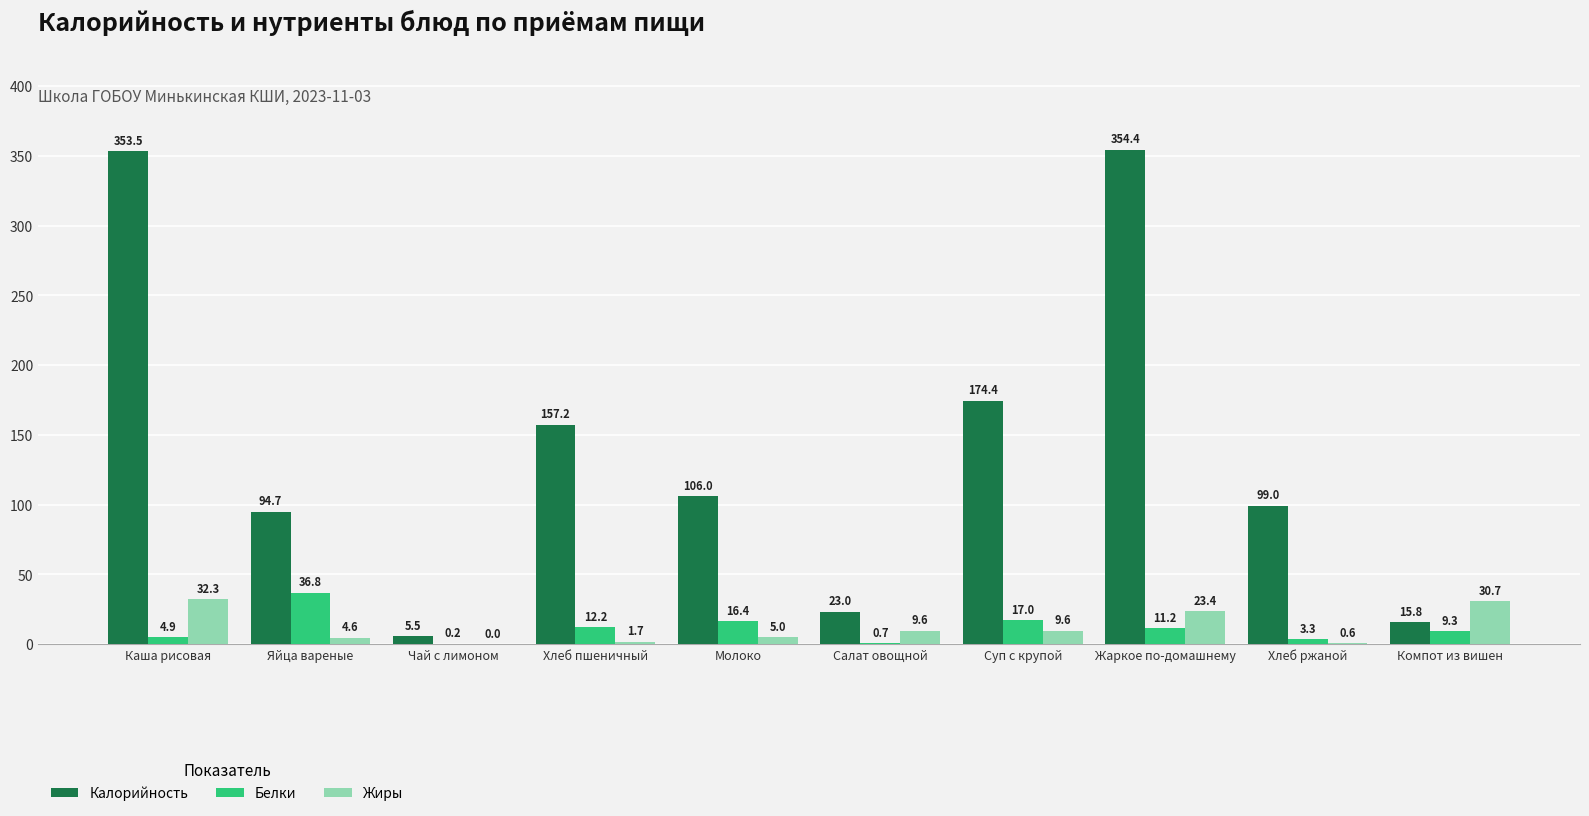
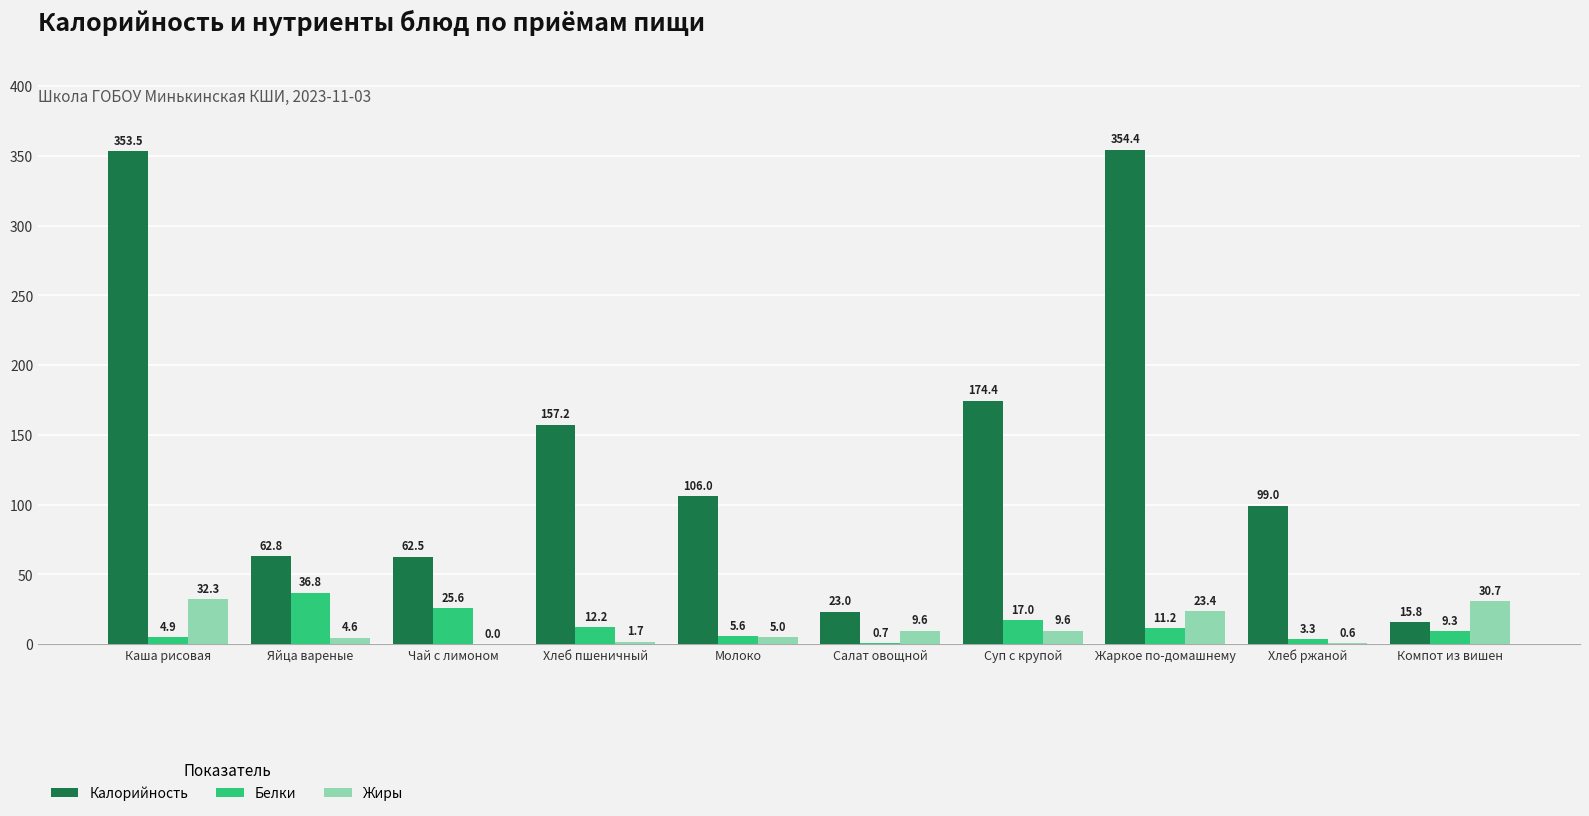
  {
    "Калорийность": {
      "Каша рисовая": 353.5,
-     "Яйца вареные": 94.7,
-     "Чай с лимоном": 5.5,
+     "Яйца вареные": 62.8,
+     "Чай с лимоном": 62.5,
      "Хлеб пшеничный": 157.2,
      "Молоко": 106.0,
      "Салат овощной": 23.0,
      "Суп с крупой": 174.4,
      "Жаркое по-домашнему": 354.4,
      "Хлеб ржаной": 99.0,
      "Компот из вишен": 15.8
    },
    "Белки": {
      "Каша рисовая": 4.9,
      "Яйца вареные": 36.8,
-     "Чай с лимоном": 0.2,
+     "Чай с лимоном": 25.6,
      "Хлеб пшеничный": 12.2,
-     "Молоко": 16.4,
+     "Молоко": 5.6,
      "Салат овощной": 0.7,
      "Суп с крупой": 17.0,
      "Жаркое по-домашнему": 11.2,
      "Хлеб ржаной": 3.3,
      "Компот из вишен": 9.3
    },
    "Жиры": {
      "Каша рисовая": 32.3,
      "Яйца вареные": 4.6,
      "Чай с лимоном": 0.0,
      "Хлеб пшеничный": 1.7,
      "Молоко": 5.0,
      "Салат овощной": 9.6,
      "Суп с крупой": 9.6,
      "Жаркое по-домашнему": 23.4,
      "Хлеб ржаной": 0.6,
      "Компот из вишен": 30.7
    }
  }
